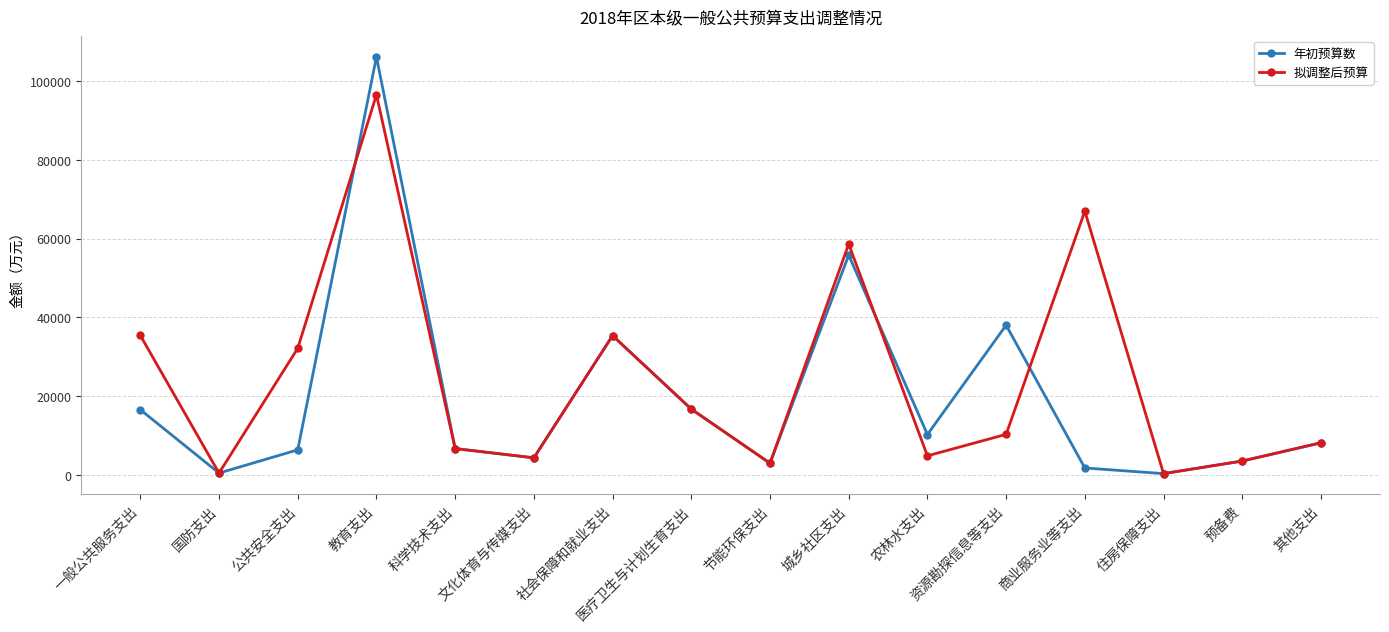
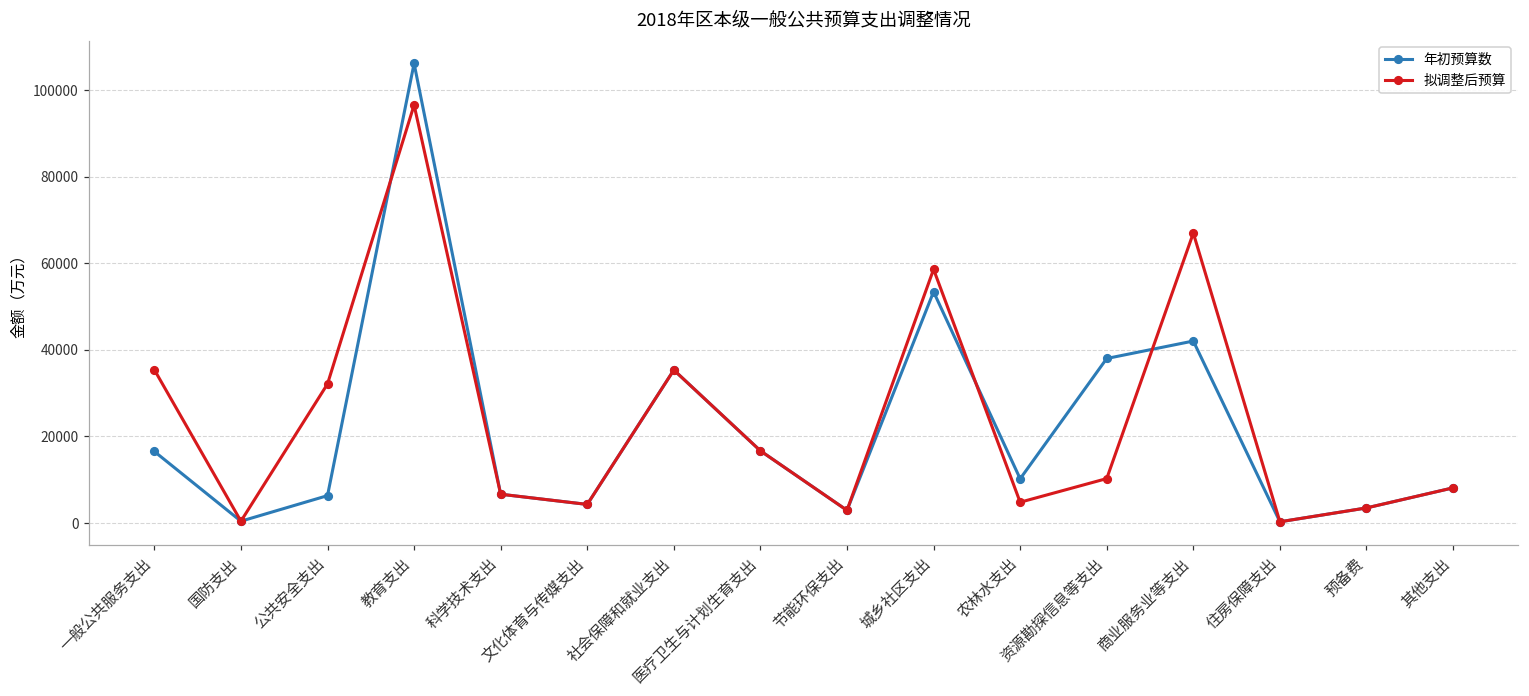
  {
    "年初预算数": {
      "一般公共服务支出": 17000,
      "公共安全支出": 6000,
      "教育支出": 106000,
-     "城乡社区支出": 56000,
+     "城乡社区支出": 53000,
      "农林水支出": 10000,
      "资源勘探信息等支出": 38000,
-     "商业服务业等支出": 2000
+     "商业服务业等支出": 42000
    },
    "拟调整后预算": {
      "一般公共服务支出": 35000,
      "公共安全支出": 32000,
      "教育支出": 97000,
      "城乡社区支出": 59000,
      "农林水支出": 5000,
      "资源勘探信息等支出": 10000,
      "商业服务业等支出": 67000
    }
  }
